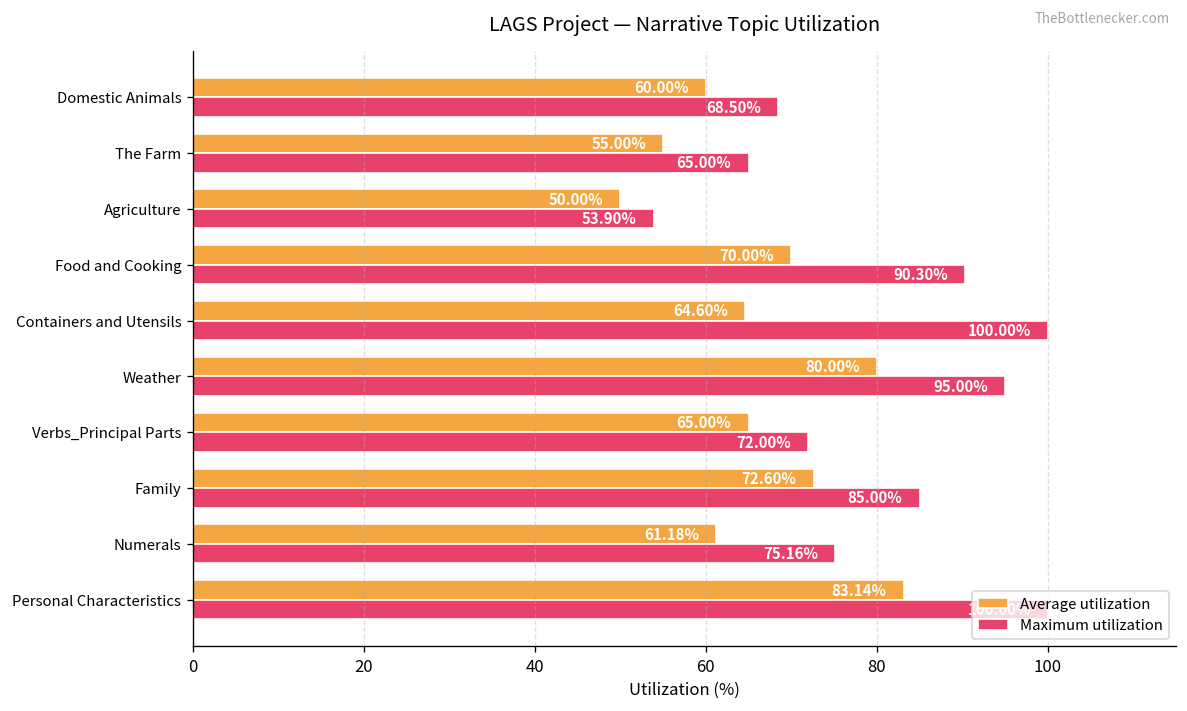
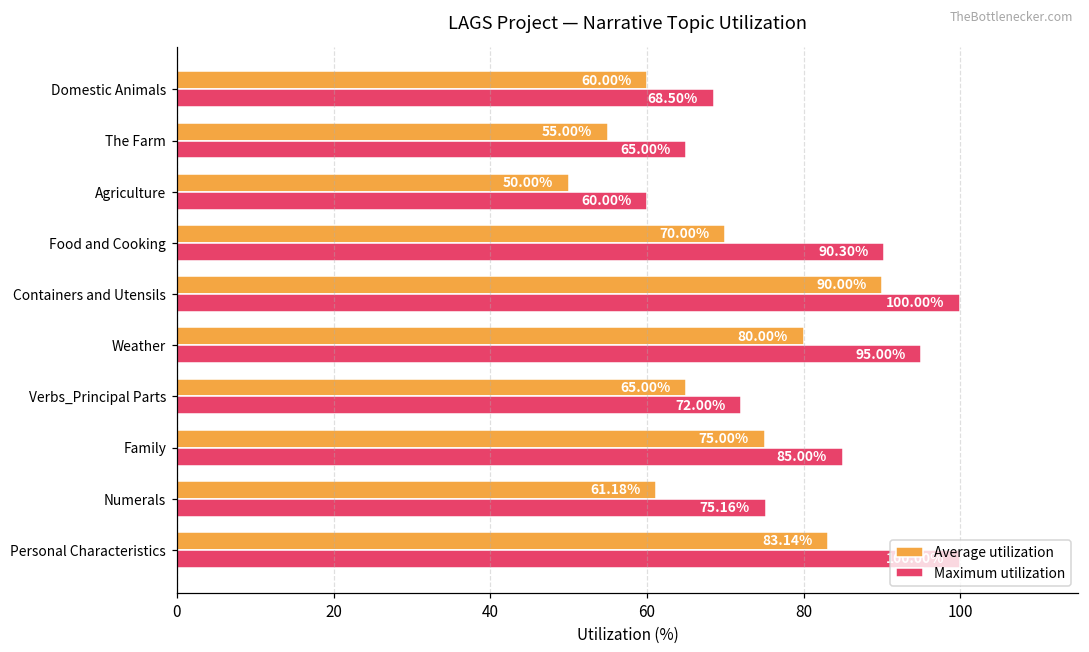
  {
    "Average utilization": {
      "Domestic Animals": "60.00%",
      "The Farm": "55.00%",
      "Agriculture": "50.00%",
      "Food and Cooking": "70.00%",
-     "Containers and Utensils": "64.60%",
+     "Containers and Utensils": "90.00%",
      "Weather": "80.00%",
      "Verbs_Principal Parts": "65.00%",
-     "Family": "72.60%",
+     "Family": "75.00%",
      "Numerals": "61.18%",
      "Personal Characteristics": "83.14%"
    },
    "Maximum utilization": {
      "Domestic Animals": "68.50%",
      "The Farm": "65.00%",
-     "Agriculture": "53.90%",
+     "Agriculture": "60.00%",
      "Food and Cooking": "90.30%",
      "Containers and Utensils": "100.00%",
      "Weather": "95.00%",
      "Verbs_Principal Parts": "72.00%",
      "Family": "85.00%",
      "Numerals": "75.16%"
    }
  }
